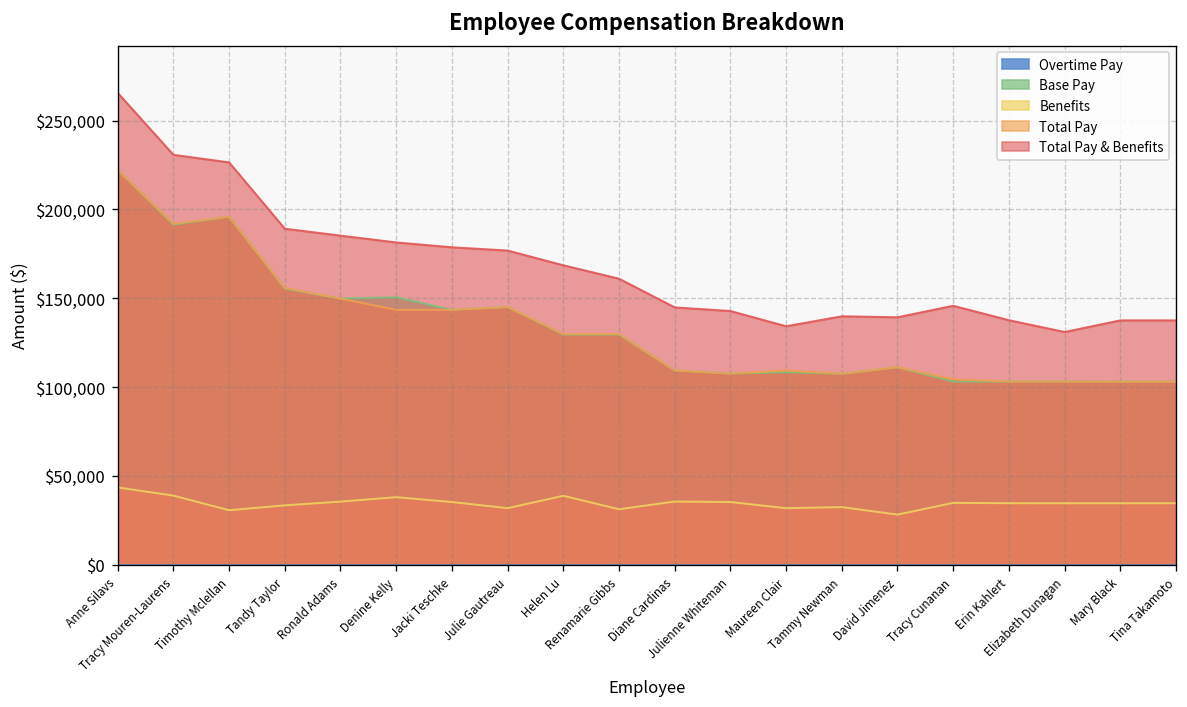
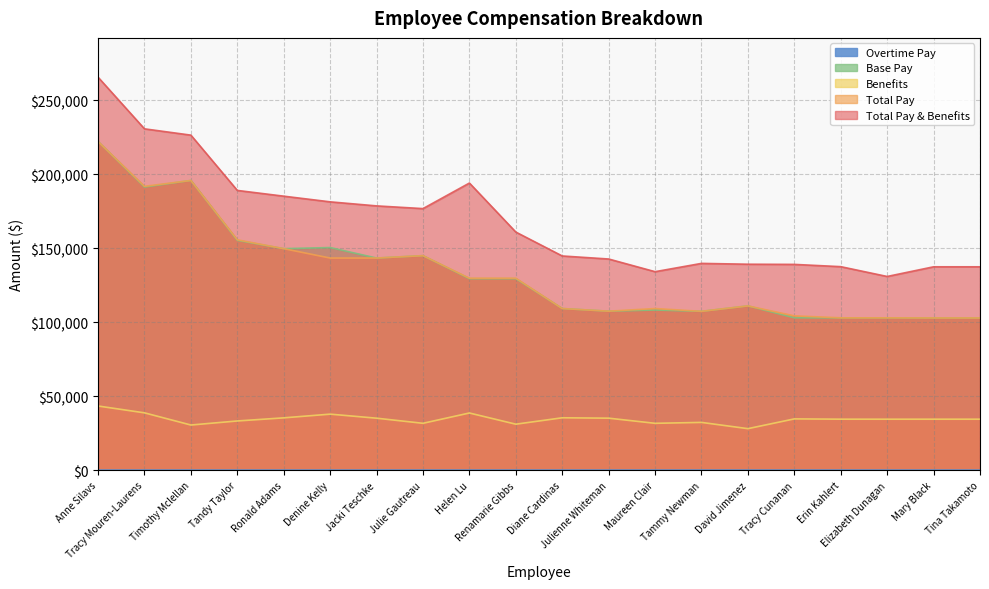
  {
    "Overtime Pay": {
      "Anne Silavs": "$0",
      "Tracy Mouren-Laurens": "$0",
      "Timothy Mclellan": "$0",
      "Tandy Taylor": "$0",
      "Ronald Adams": "$0",
      "Denine Kelly": "$0",
      "Jacki Teschke": "$0",
      "Julie Gautreau": "$0",
      "Helen Lu": "$0",
      "Renamarie Gibbs": "$0",
      "Diane Cardinas": "$0",
      "Julienne Whiteman": "$0",
      "Maureen Clair": "$0",
      "Tammy Newman": "$0",
      "David Jimenez": "$0",
      "Tracy Cunanan": "$0",
      "Erin Kahlert": "$0",
      "Elizabeth Dunagan": "$0",
      "Mary Black": "$0",
      "Tina Takamoto": "$0"
    },
    "Base Pay": {
      "Denine Kelly": "$151,000"
    },
    "Total Pay & Benefits": {
      "Anne Silavs": "$266,000",
      "Tracy Mouren-Laurens": "$231,000",
      "Timothy Mclellan": "$226,000",
      "Tandy Taylor": "$189,000",
      "Ronald Adams": "$185,000",
      "Denine Kelly": "$181,000",
      "Jacki Teschke": "$179,000",
      "Julie Gautreau": "$177,000",
-     "Helen Lu": "$169,000",
+     "Helen Lu": "$194,000",
      "Renamarie Gibbs": "$161,000",
      "Diane Cardinas": "$145,000",
      "Julienne Whiteman": "$143,000",
      "Maureen Clair": "$134,000",
      "Tammy Newman": "$140,000",
      "David Jimenez": "$139,000",
-     "Tracy Cunanan": "$146,000",
+     "Tracy Cunanan": "$139,000",
      "Erin Kahlert": "$138,000",
      "Elizabeth Dunagan": "$131,000",
      "Mary Black": "$138,000",
      "Tina Takamoto": "$138,000"
    }
  }
